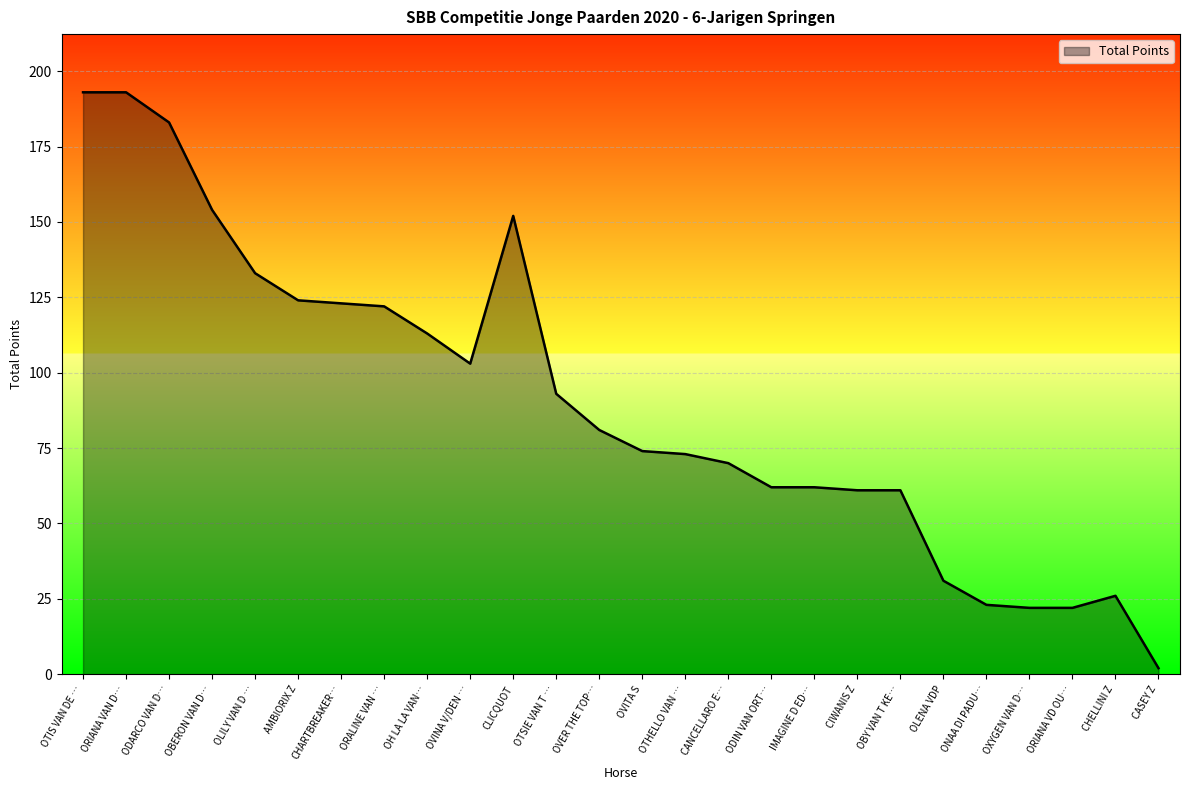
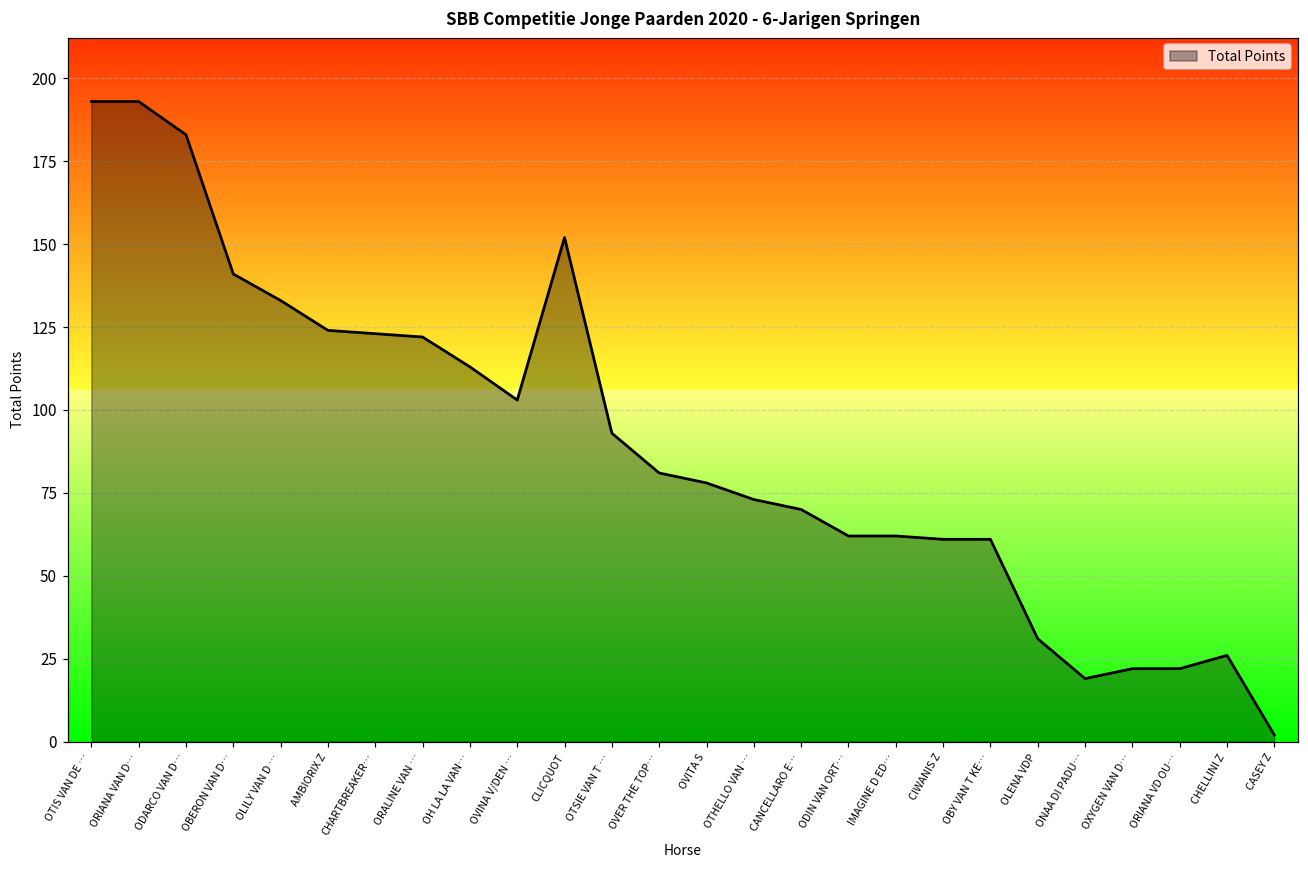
  {
    "OTIS VAN DE …": 193,
    "ORIANA VAN D…": 193,
    "ODARCO VAN D…": 183,
-   "OBERON VAN D…": 154,
+   "OBERON VAN D…": 141,
    "OLILY VAN D …": 133,
    "AMBIORIX Z": 124,
    "CHARTBREAKER…": 123,
    "ORALINE VAN …": 122,
    "OH LA LA VAN…": 113,
    "OVINA V/DEN …": 103,
    "CLICQUOT": 152,
    "OTSIE VAN T …": 93,
    "OVER THE TOP…": 81,
-   "OVITA S": 74,
+   "OVITA S": 78,
    "OTHELLO VAN …": 73,
    "CANCELLARO E…": 70,
    "ODIN VAN ORT…": 62,
    "IMAGINE D ED…": 62,
    "CIWANIS Z": 61,
    "OBY VAN T KE…": 61,
    "OLENA VDP": 31,
-   "ONAA DI PADU…": 23,
+   "ONAA DI PADU…": 19,
    "OXYGEN VAN D…": 22,
    "ORIANA VD OU…": 22,
    "CHELLINI Z": 26,
    "CASEY Z": 2
  }
